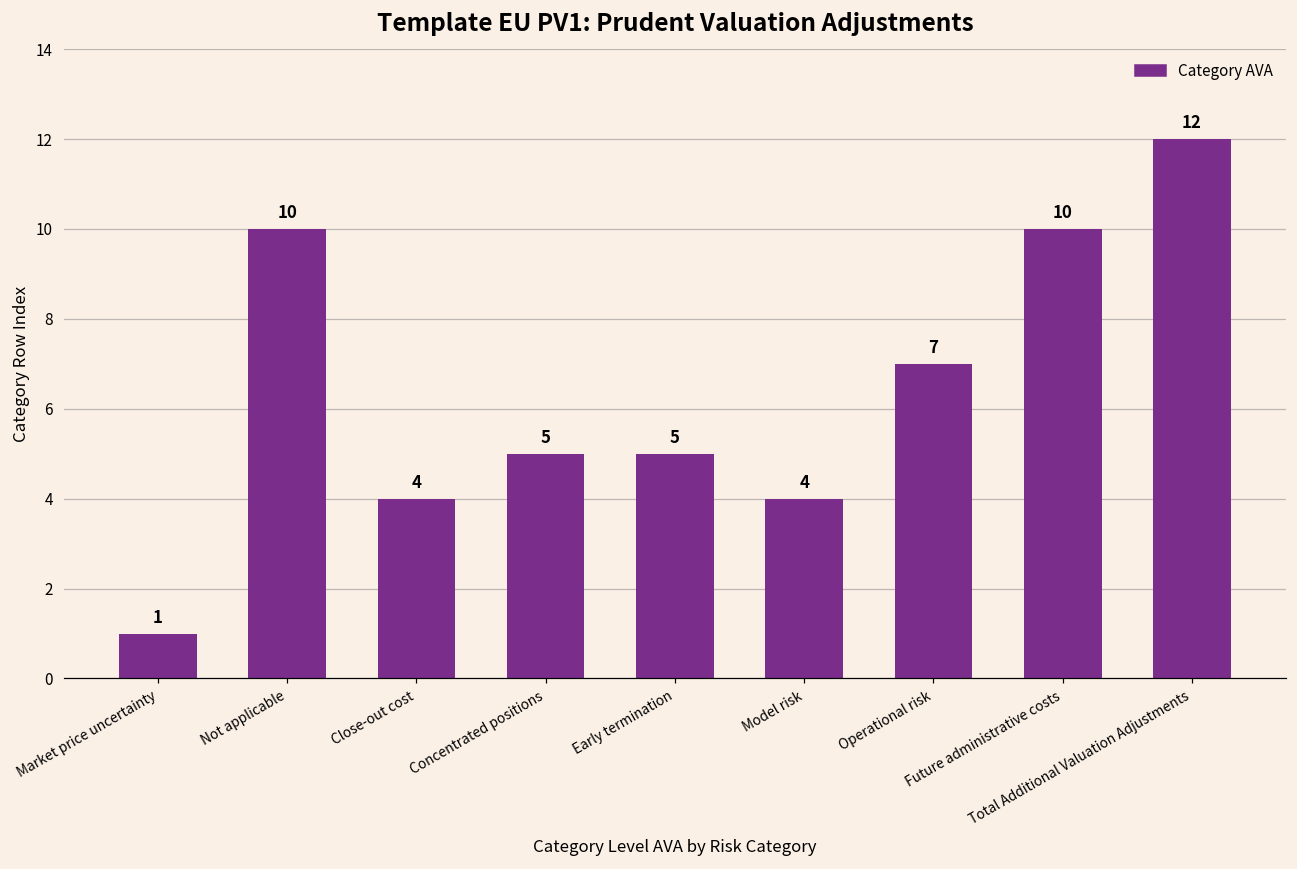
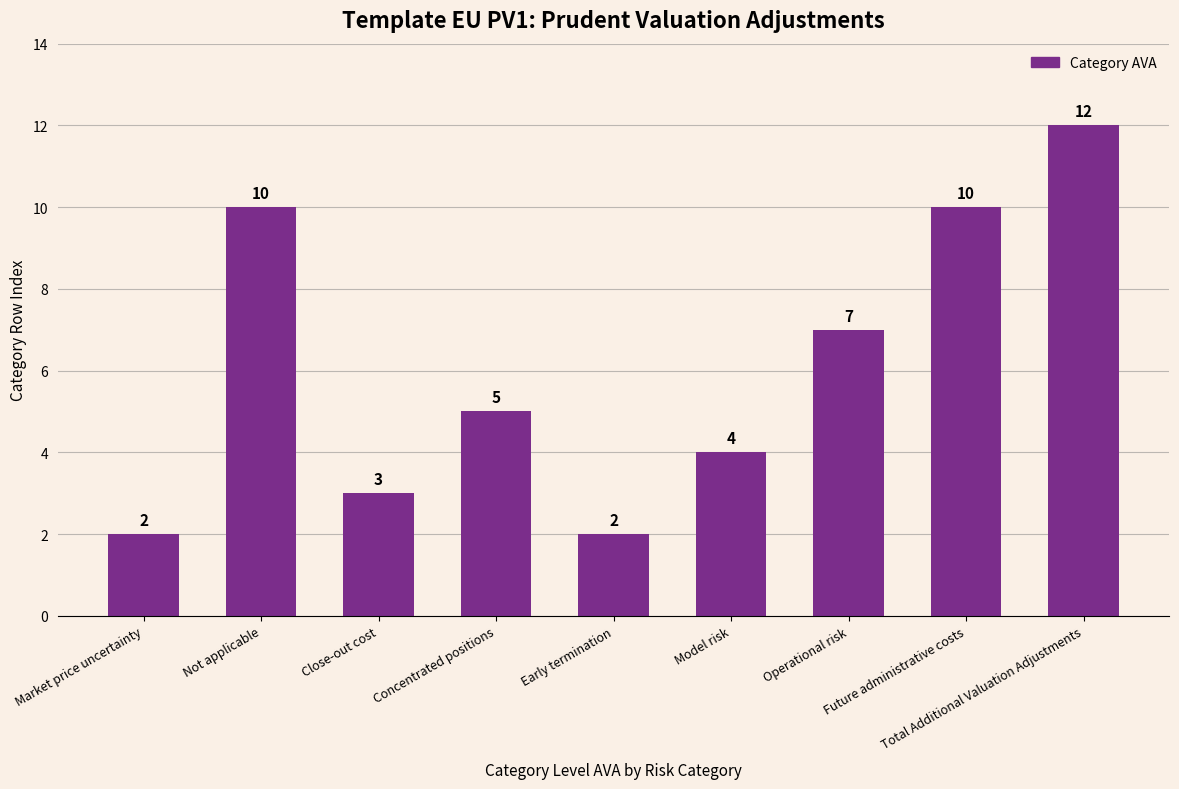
  {
-   "Market price uncertainty": 1,
+   "Market price uncertainty": 2,
    "Not applicable": 10,
-   "Close-out cost": 4,
+   "Close-out cost": 3,
    "Concentrated positions": 5,
-   "Early termination": 5,
+   "Early termination": 2,
    "Model risk": 4,
    "Operational risk": 7,
    "Future administrative costs": 10,
    "Total Additional Valuation Adjustments": 12
  }
